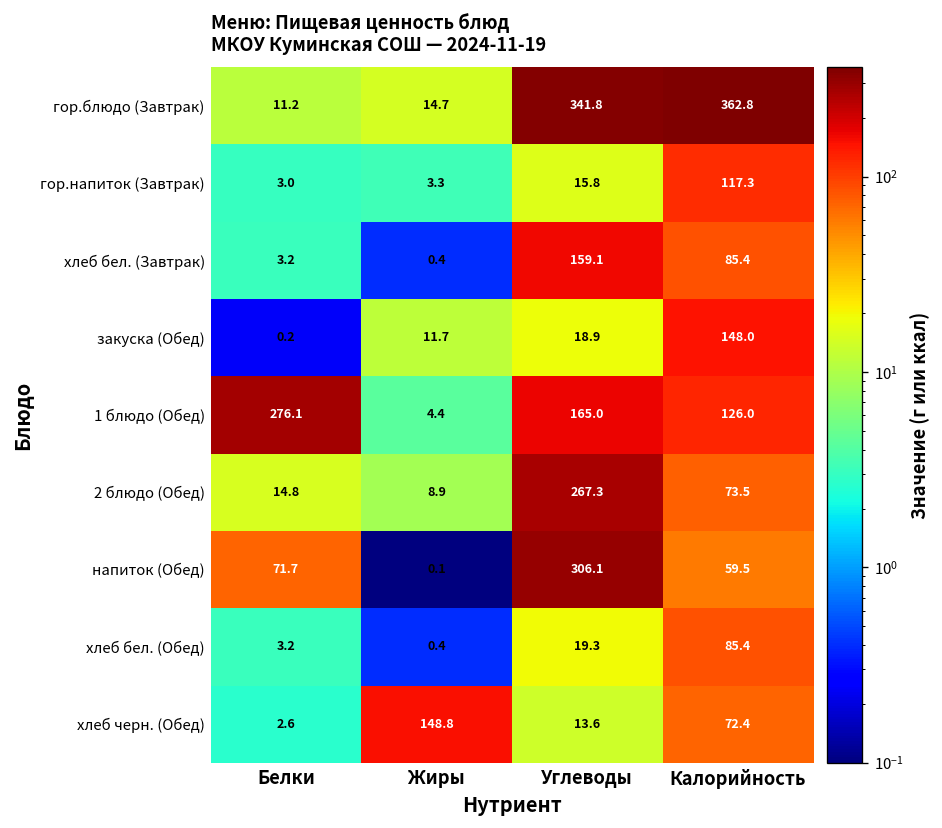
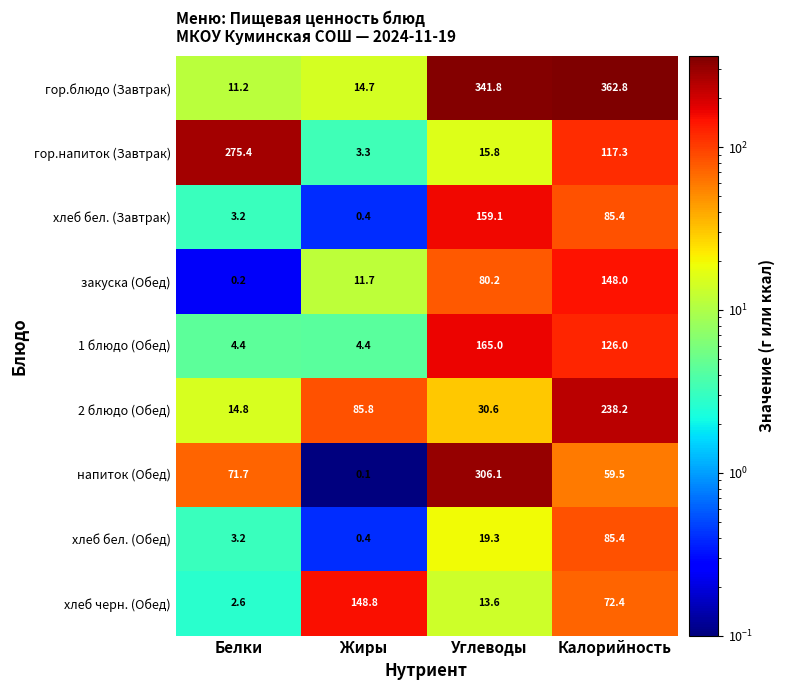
  {
    "гор.блюдо (Завтрак)": {
      "Белки": 11.2,
      "Жиры": 14.7,
      "Углеводы": 341.8,
      "Калорийность": 362.8
    },
    "гор.напиток (Завтрак)": {
-     "Белки": 3.0,
+     "Белки": 275.4,
      "Жиры": 3.3,
      "Углеводы": 15.8,
      "Калорийность": 117.3
    },
    "хлеб бел. (Завтрак)": {
      "Белки": 3.2,
      "Жиры": 0.4,
      "Углеводы": 159.1,
      "Калорийность": 85.4
    },
    "закуска (Обед)": {
      "Белки": 0.2,
      "Жиры": 11.7,
-     "Углеводы": 18.9,
+     "Углеводы": 80.2,
      "Калорийность": 148.0
    },
    "1 блюдо (Обед)": {
-     "Белки": 276.1,
+     "Белки": 4.4,
      "Жиры": 4.4,
      "Углеводы": 165.0,
      "Калорийность": 126.0
    },
    "2 блюдо (Обед)": {
      "Белки": 14.8,
-     "Жиры": 8.9,
-     "Углеводы": 267.3,
-     "Калорийность": 73.5
+     "Жиры": 85.8,
+     "Углеводы": 30.6,
+     "Калорийность": 238.2
    },
    "напиток (Обед)": {
      "Белки": 71.7,
      "Жиры": 0.1,
      "Углеводы": 306.1,
      "Калорийность": 59.5
    },
    "хлеб бел. (Обед)": {
      "Белки": 3.2,
      "Жиры": 0.4,
      "Углеводы": 19.3,
      "Калорийность": 85.4
    },
    "хлеб черн. (Обед)": {
      "Белки": 2.6,
      "Жиры": 148.8,
      "Углеводы": 13.6,
      "Калорийность": 72.4
    }
  }
